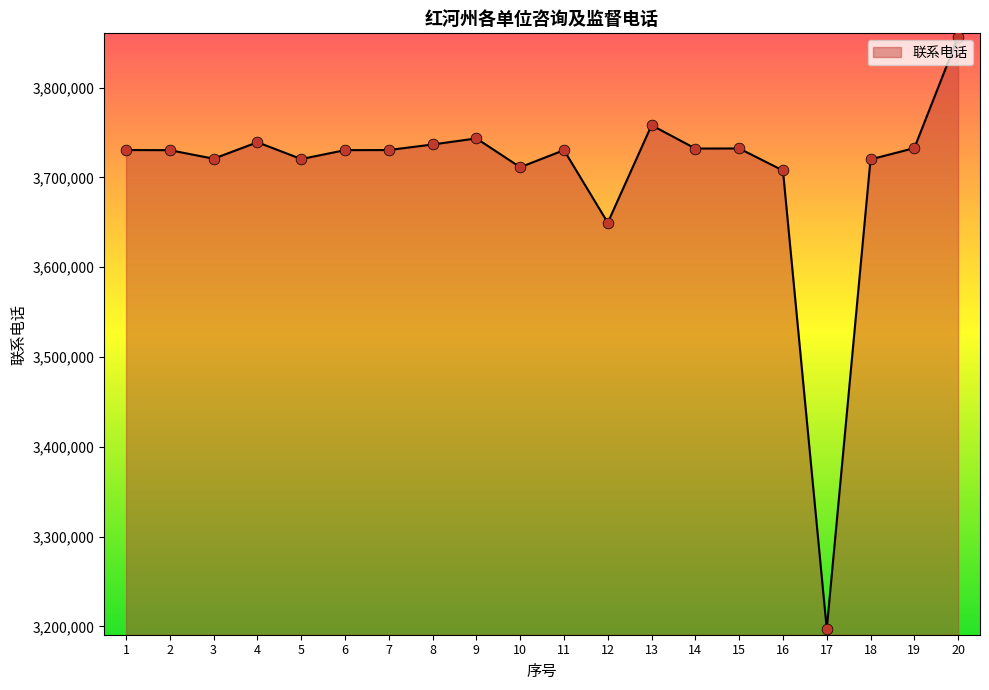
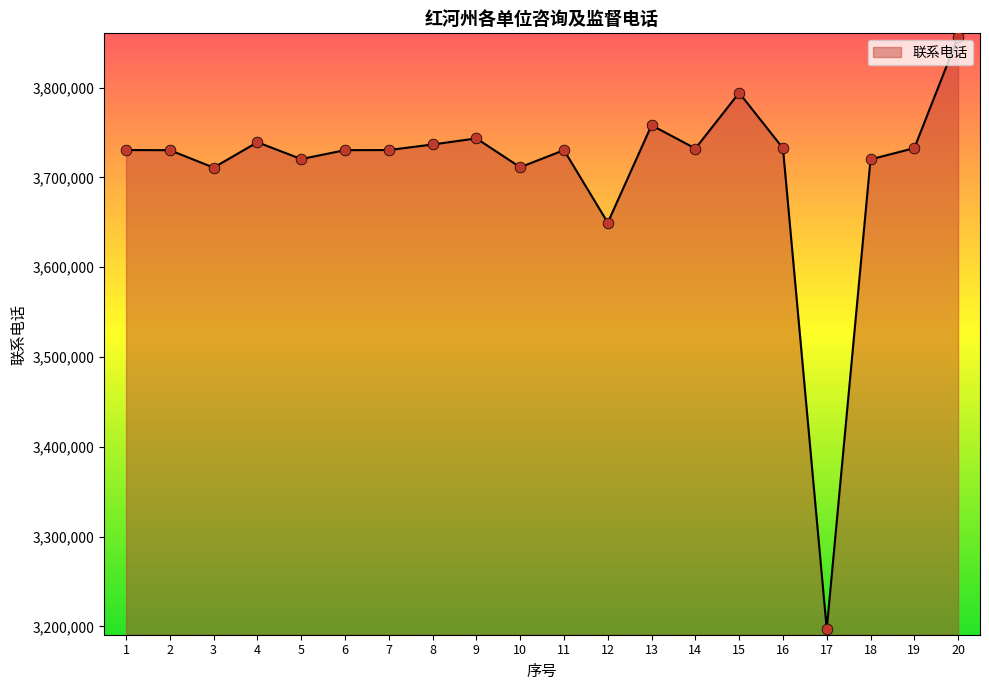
  {
    "1": "3,730,000",
    "2": "3,730,000",
-   "3": "3,720,000",
+   "3": "3,710,000",
    "4": "3,740,000",
    "5": "3,720,000",
    "6": "3,730,000",
    "7": "3,730,000",
    "8": "3,740,000",
    "9": "3,740,000",
    "10": "3,710,000",
    "11": "3,730,000",
    "12": "3,650,000",
    "13": "3,760,000",
    "14": "3,730,000",
-   "15": "3,730,000",
-   "16": "3,710,000",
+   "15": "3,790,000",
+   "16": "3,730,000",
    "17": "3,200,000",
    "18": "3,720,000",
    "19": "3,730,000",
    "20": "3,860,000"
  }
